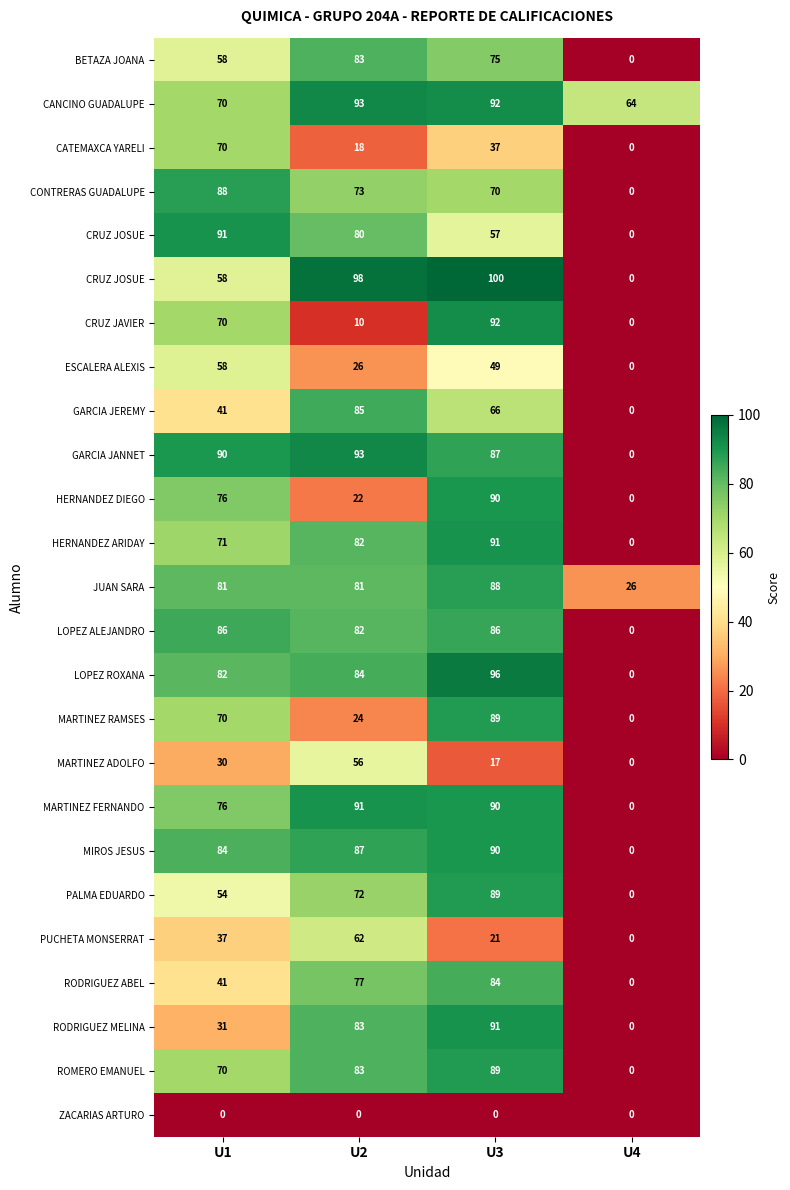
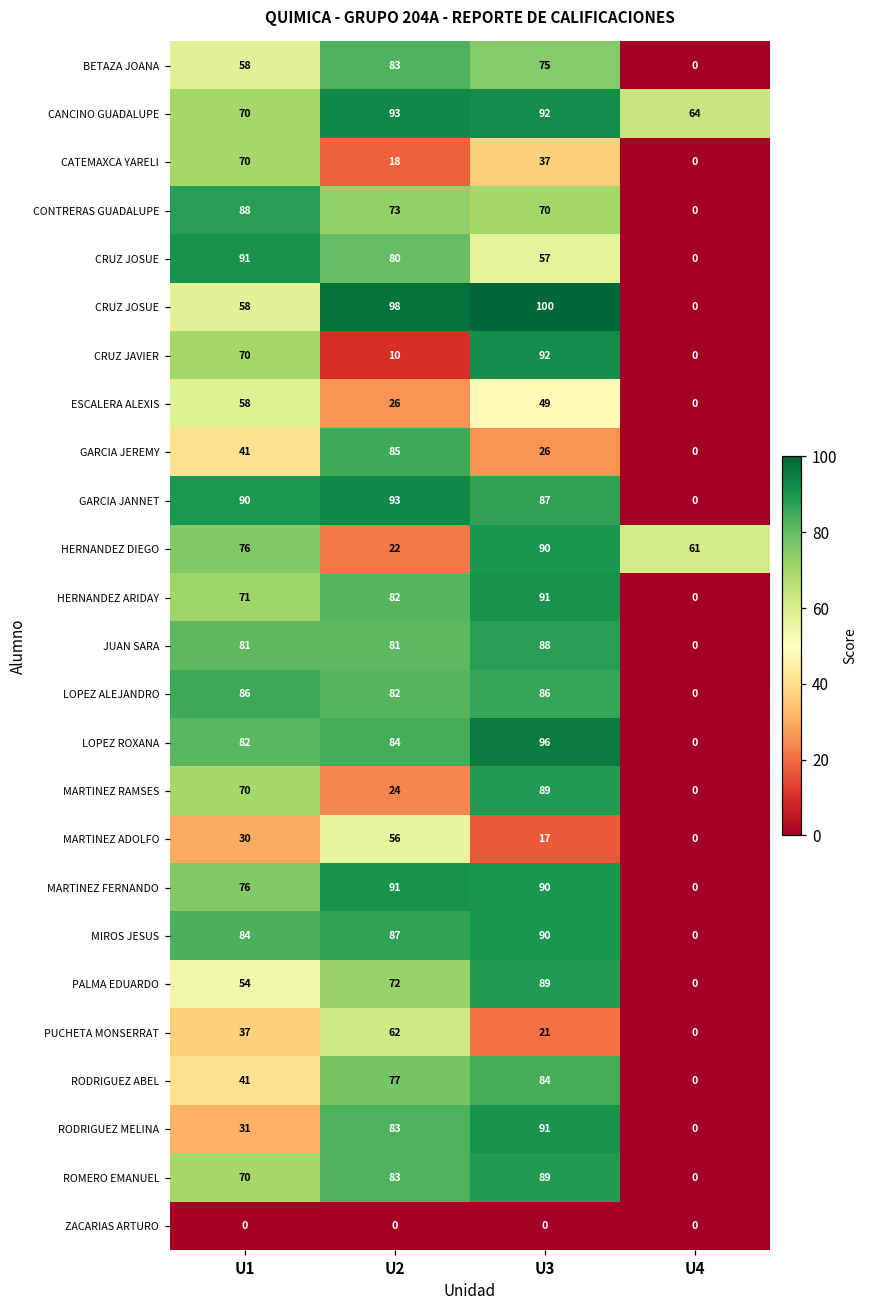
  {
    "BETAZA JOANA": {
      "U1": 58,
      "U2": 83,
      "U3": 75,
      "U4": 0
    },
    "CANCINO GUADALUPE": {
      "U1": 70,
      "U2": 93,
      "U3": 92,
      "U4": 64
    },
    "CATEMAXCA YARELI": {
      "U1": 70,
      "U2": 18,
      "U3": 37,
      "U4": 0
    },
    "CONTRERAS GUADALUPE": {
      "U1": 88,
      "U2": 73,
      "U3": 70,
      "U4": 0
    },
    "CRUZ JAVIER": {
      "U1": 70,
      "U2": 10,
      "U3": 92,
      "U4": 0
    },
    "ESCALERA ALEXIS": {
      "U1": 58,
      "U2": 26,
      "U3": 49,
      "U4": 0
    },
    "GARCIA JEREMY": {
      "U1": 41,
      "U2": 85,
-     "U3": 66,
+     "U3": 26,
      "U4": 0
    },
    "GARCIA JANNET": {
      "U1": 90,
      "U2": 93,
      "U3": 87,
      "U4": 0
    },
    "HERNANDEZ DIEGO": {
      "U1": 76,
      "U2": 22,
      "U3": 90,
-     "U4": 0
+     "U4": 61
    },
    "HERNANDEZ ARIDAY": {
      "U1": 71,
      "U2": 82,
      "U3": 91,
      "U4": 0
    },
    "JUAN SARA": {
      "U1": 81,
      "U2": 81,
      "U3": 88,
-     "U4": 26
+     "U4": 0
    },
    "LOPEZ ALEJANDRO": {
      "U1": 86,
      "U2": 82,
      "U3": 86,
      "U4": 0
    },
    "LOPEZ ROXANA": {
      "U1": 82,
      "U2": 84,
      "U3": 96,
      "U4": 0
    },
    "MARTINEZ RAMSES": {
      "U1": 70,
      "U2": 24,
      "U3": 89,
      "U4": 0
    },
    "MARTINEZ ADOLFO": {
      "U1": 30,
      "U2": 56,
      "U3": 17,
      "U4": 0
    },
    "MARTINEZ FERNANDO": {
      "U1": 76,
      "U2": 91,
      "U3": 90,
      "U4": 0
    },
    "MIROS JESUS": {
      "U1": 84,
      "U2": 87,
      "U3": 90,
      "U4": 0
    },
    "PALMA EDUARDO": {
      "U1": 54,
      "U2": 72,
      "U3": 89,
      "U4": 0
    },
    "PUCHETA MONSERRAT": {
      "U1": 37,
      "U2": 62,
      "U3": 21,
      "U4": 0
    },
    "RODRIGUEZ ABEL": {
      "U1": 41,
      "U2": 77,
      "U3": 84,
      "U4": 0
    },
    "RODRIGUEZ MELINA": {
      "U1": 31,
      "U2": 83,
      "U3": 91,
      "U4": 0
    },
    "ROMERO EMANUEL": {
      "U1": 70,
      "U2": 83,
      "U3": 89,
      "U4": 0
    },
    "ZACARIAS ARTURO": {
      "U1": 0,
      "U2": 0,
      "U3": 0,
      "U4": 0
    }
  }
